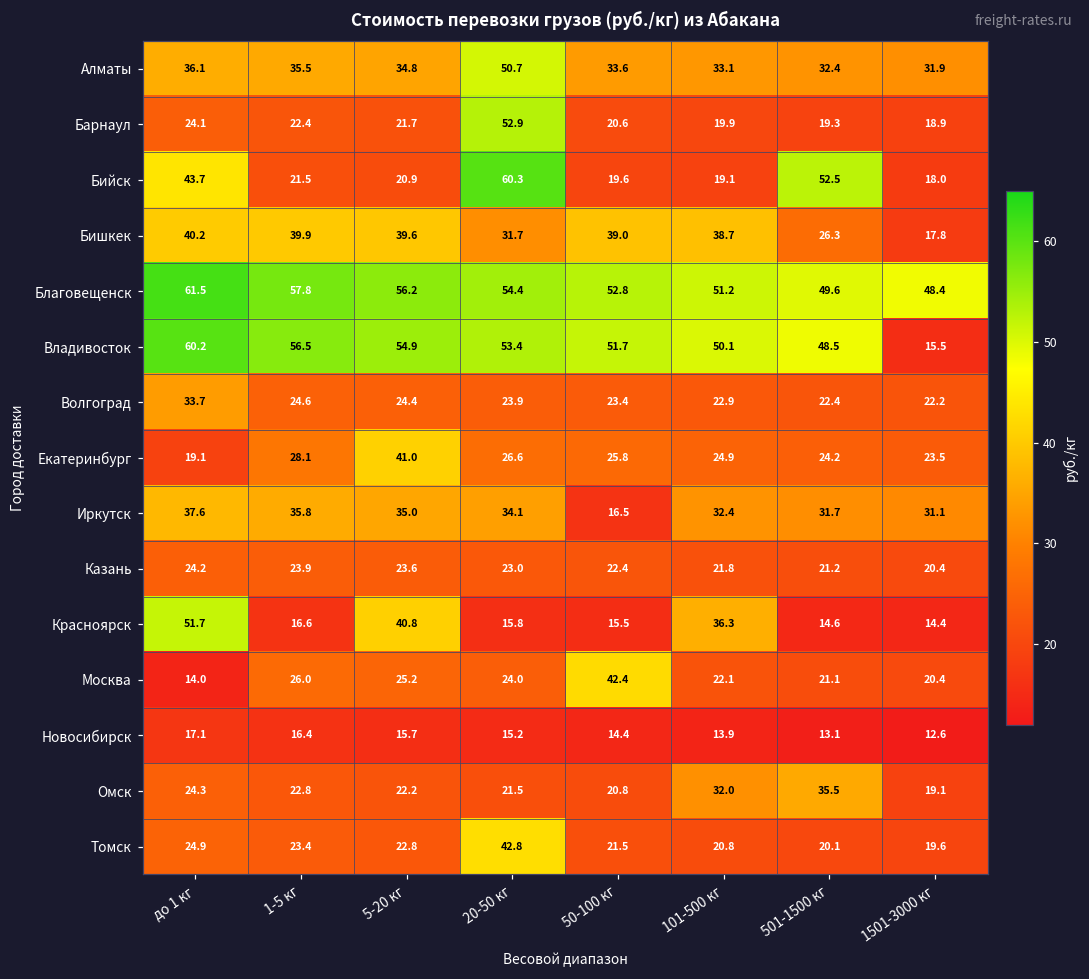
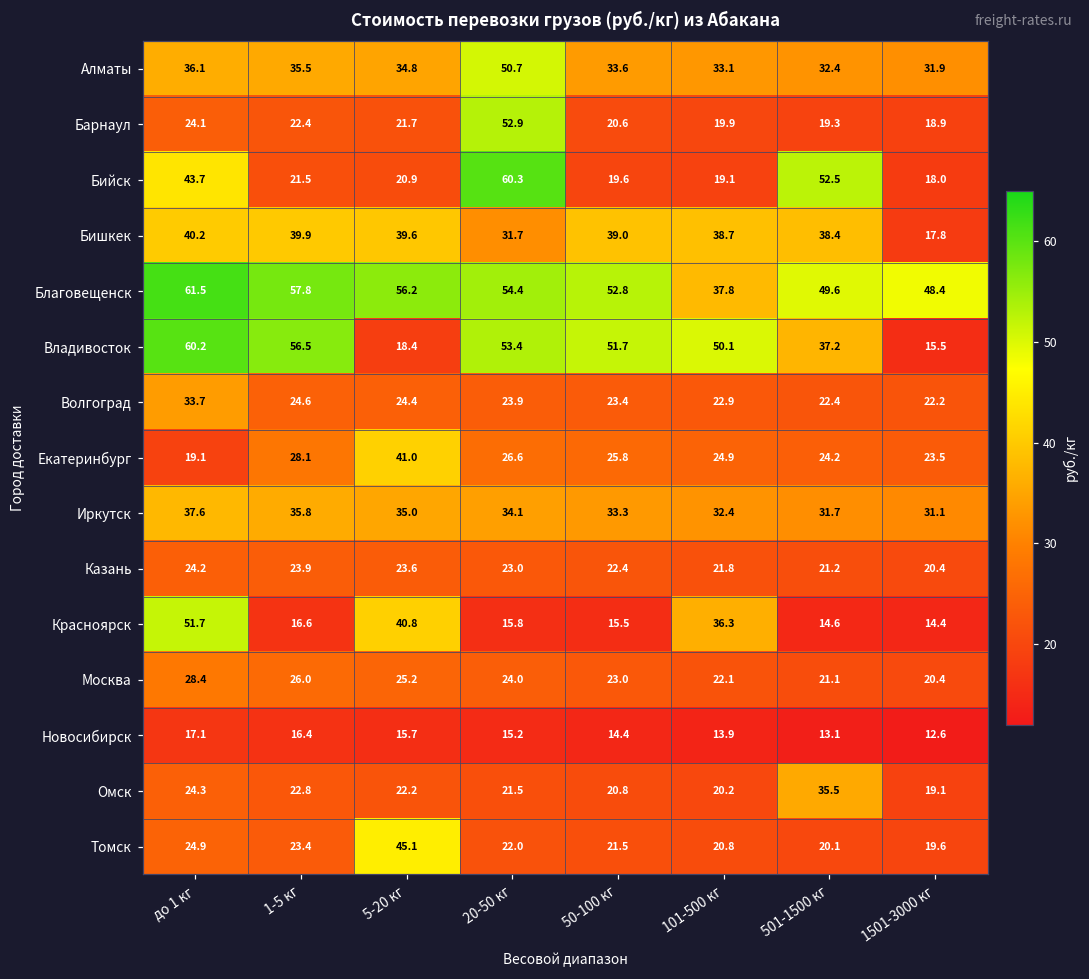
  {
    "Алматы": {
      "до 1 кг": 36.1,
      "1-5 кг": 35.5,
      "5-20 кг": 34.8,
      "20-50 кг": 50.7,
      "50-100 кг": 33.6,
      "101-500 кг": 33.1,
      "501-1500 кг": 32.4,
      "1501-3000 кг": 31.9
    },
    "Барнаул": {
      "до 1 кг": 24.1,
      "1-5 кг": 22.4,
      "5-20 кг": 21.7,
      "20-50 кг": 52.9,
      "50-100 кг": 20.6,
      "101-500 кг": 19.9,
      "501-1500 кг": 19.3,
      "1501-3000 кг": 18.9
    },
    "Бийск": {
      "до 1 кг": 43.7,
      "1-5 кг": 21.5,
      "5-20 кг": 20.9,
      "20-50 кг": 60.3,
      "50-100 кг": 19.6,
      "101-500 кг": 19.1,
      "501-1500 кг": 52.5,
      "1501-3000 кг": 18.0
    },
    "Бишкек": {
      "до 1 кг": 40.2,
      "1-5 кг": 39.9,
      "5-20 кг": 39.6,
      "20-50 кг": 31.7,
      "50-100 кг": 39.0,
      "101-500 кг": 38.7,
-     "501-1500 кг": 26.3,
+     "501-1500 кг": 38.4,
      "1501-3000 кг": 17.8
    },
    "Благовещенск": {
      "до 1 кг": 61.5,
      "1-5 кг": 57.8,
      "5-20 кг": 56.2,
      "20-50 кг": 54.4,
      "50-100 кг": 52.8,
-     "101-500 кг": 51.2,
+     "101-500 кг": 37.8,
      "501-1500 кг": 49.6,
      "1501-3000 кг": 48.4
    },
    "Владивосток": {
      "до 1 кг": 60.2,
      "1-5 кг": 56.5,
-     "5-20 кг": 54.9,
+     "5-20 кг": 18.4,
      "20-50 кг": 53.4,
      "50-100 кг": 51.7,
      "101-500 кг": 50.1,
-     "501-1500 кг": 48.5,
+     "501-1500 кг": 37.2,
      "1501-3000 кг": 15.5
    },
    "Волгоград": {
      "до 1 кг": 33.7,
      "1-5 кг": 24.6,
      "5-20 кг": 24.4,
      "20-50 кг": 23.9,
      "50-100 кг": 23.4,
      "101-500 кг": 22.9,
      "501-1500 кг": 22.4,
      "1501-3000 кг": 22.2
    },
    "Екатеринбург": {
      "до 1 кг": 19.1,
      "1-5 кг": 28.1,
      "5-20 кг": 41.0,
      "20-50 кг": 26.6,
      "50-100 кг": 25.8,
      "101-500 кг": 24.9,
      "501-1500 кг": 24.2,
      "1501-3000 кг": 23.5
    },
    "Иркутск": {
      "до 1 кг": 37.6,
      "1-5 кг": 35.8,
      "5-20 кг": 35.0,
      "20-50 кг": 34.1,
-     "50-100 кг": 16.5,
+     "50-100 кг": 33.3,
      "101-500 кг": 32.4,
      "501-1500 кг": 31.7,
      "1501-3000 кг": 31.1
    },
    "Казань": {
      "до 1 кг": 24.2,
      "1-5 кг": 23.9,
      "5-20 кг": 23.6,
      "20-50 кг": 23.0,
      "50-100 кг": 22.4,
      "101-500 кг": 21.8,
      "501-1500 кг": 21.2,
      "1501-3000 кг": 20.4
    },
    "Красноярск": {
      "до 1 кг": 51.7,
      "1-5 кг": 16.6,
      "5-20 кг": 40.8,
      "20-50 кг": 15.8,
      "50-100 кг": 15.5,
      "101-500 кг": 36.3,
      "501-1500 кг": 14.6,
      "1501-3000 кг": 14.4
    },
    "Москва": {
-     "до 1 кг": 14.0,
+     "до 1 кг": 28.4,
      "1-5 кг": 26.0,
      "5-20 кг": 25.2,
      "20-50 кг": 24.0,
-     "50-100 кг": 42.4,
+     "50-100 кг": 23.0,
      "101-500 кг": 22.1,
      "501-1500 кг": 21.1,
      "1501-3000 кг": 20.4
    },
    "Новосибирск": {
      "до 1 кг": 17.1,
      "1-5 кг": 16.4,
      "5-20 кг": 15.7,
      "20-50 кг": 15.2,
      "50-100 кг": 14.4,
      "101-500 кг": 13.9,
      "501-1500 кг": 13.1,
      "1501-3000 кг": 12.6
    },
    "Омск": {
      "до 1 кг": 24.3,
      "1-5 кг": 22.8,
      "5-20 кг": 22.2,
      "20-50 кг": 21.5,
      "50-100 кг": 20.8,
-     "101-500 кг": 32.0,
+     "101-500 кг": 20.2,
      "501-1500 кг": 35.5,
      "1501-3000 кг": 19.1
    },
    "Томск": {
      "до 1 кг": 24.9,
      "1-5 кг": 23.4,
-     "5-20 кг": 22.8,
-     "20-50 кг": 42.8,
+     "5-20 кг": 45.1,
+     "20-50 кг": 22.0,
      "50-100 кг": 21.5,
      "101-500 кг": 20.8,
      "501-1500 кг": 20.1,
      "1501-3000 кг": 19.6
    }
  }
